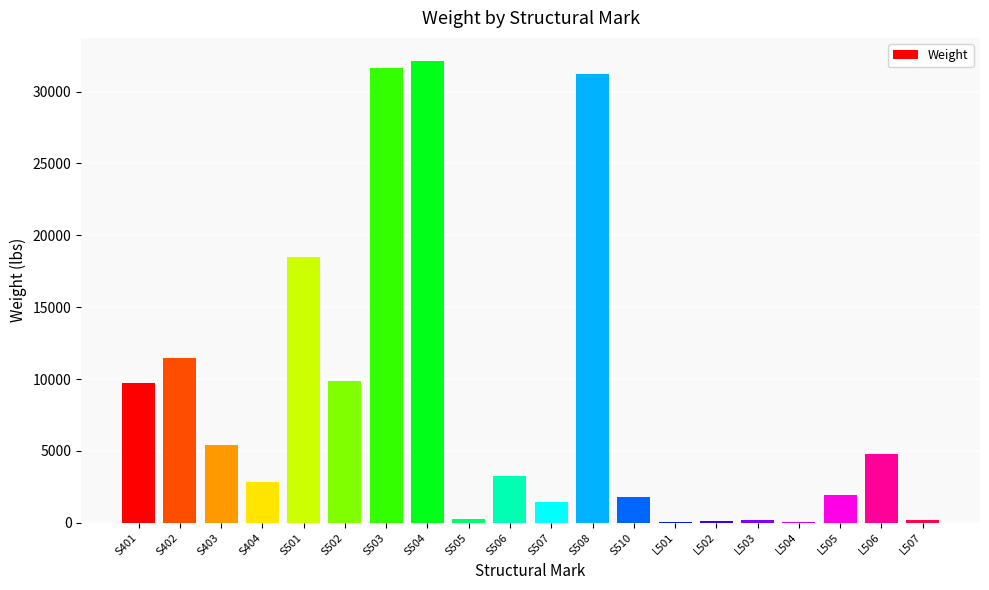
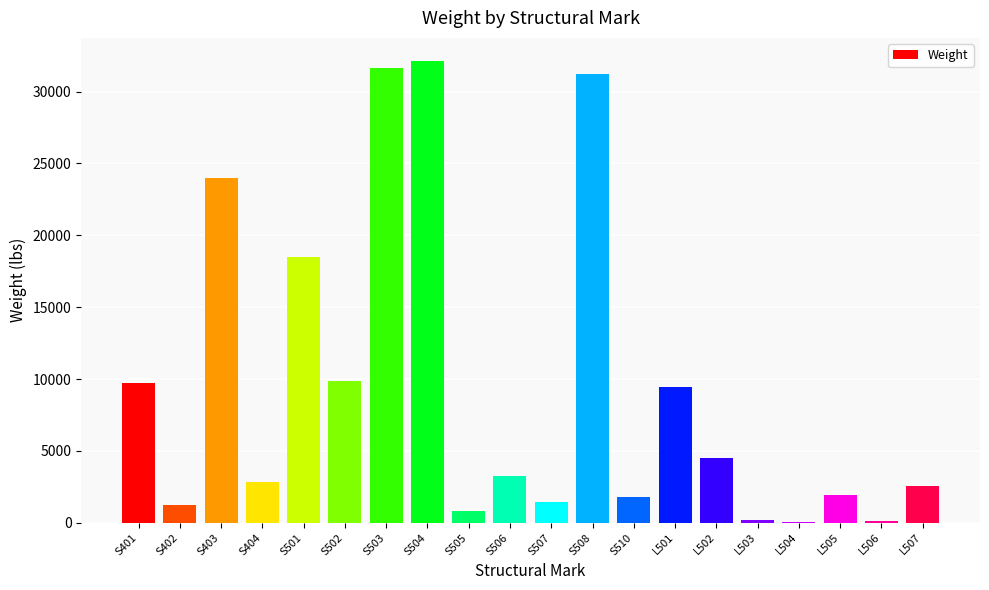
  {
    "S401": 9700,
-   "S402": 11500,
-   "S403": 5400,
+   "S402": 1200,
+   "S403": 24000,
    "S404": 2900,
    "S501": 18500,
    "S502": 9800,
    "S503": 31600,
    "S504": 32100,
-   "S505": 300,
+   "S505": 800,
    "S506": 3300,
    "S507": 1400,
    "S508": 31200,
    "S510": 1800,
-   "L501": 100,
-   "L502": 100,
+   "L501": 9400,
+   "L502": 4500,
    "L503": 200,
    "L505": 1900,
-   "L506": 4800,
-   "L507": 200
+   "L506": 100,
+   "L507": 2600
  }
